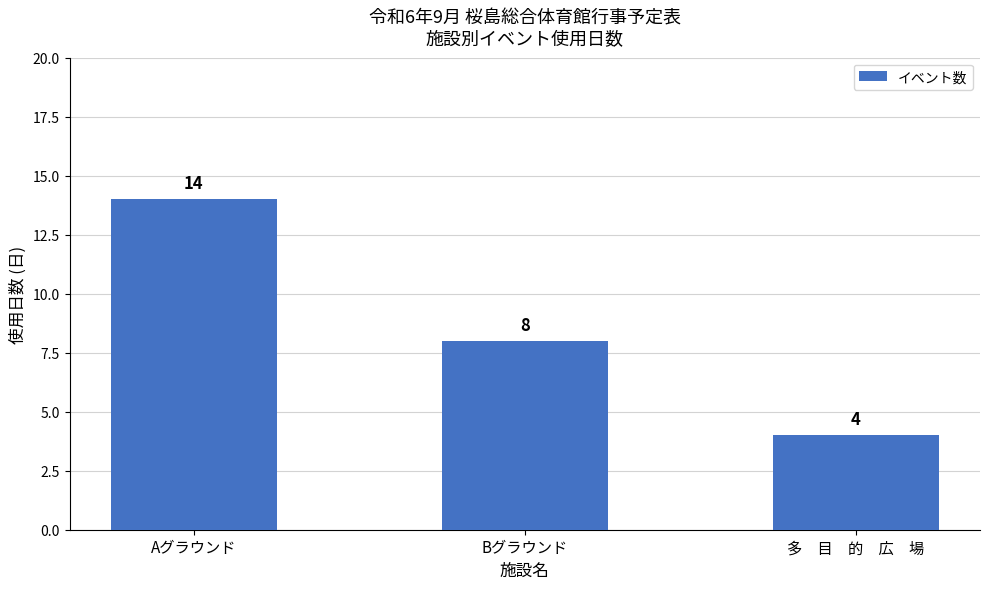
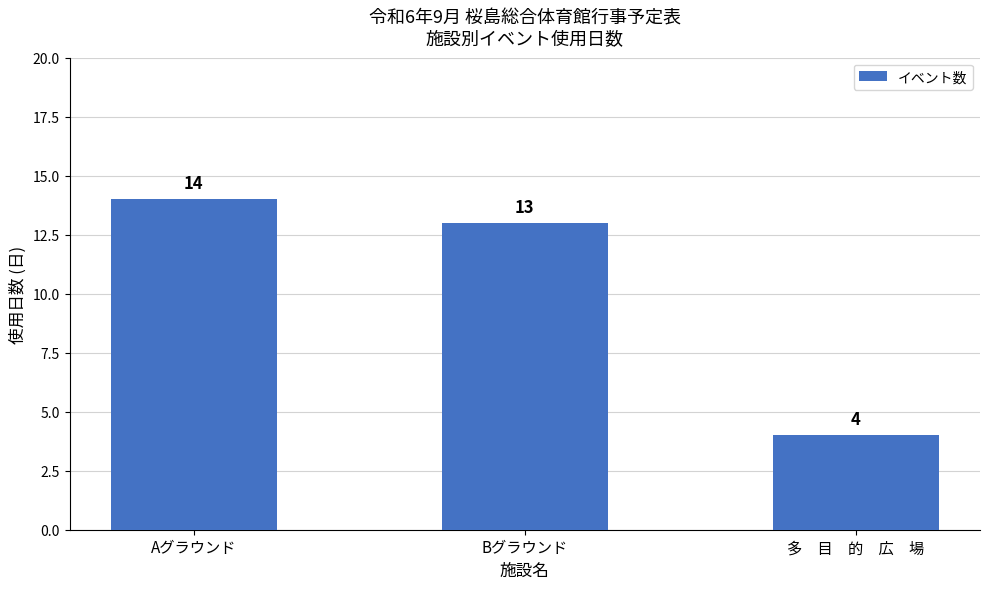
  {
    "Aグラウンド": 14,
-   "Bグラウンド": 8,
+   "Bグラウンド": 13,
    "多 目 的 広 場": 4
  }
